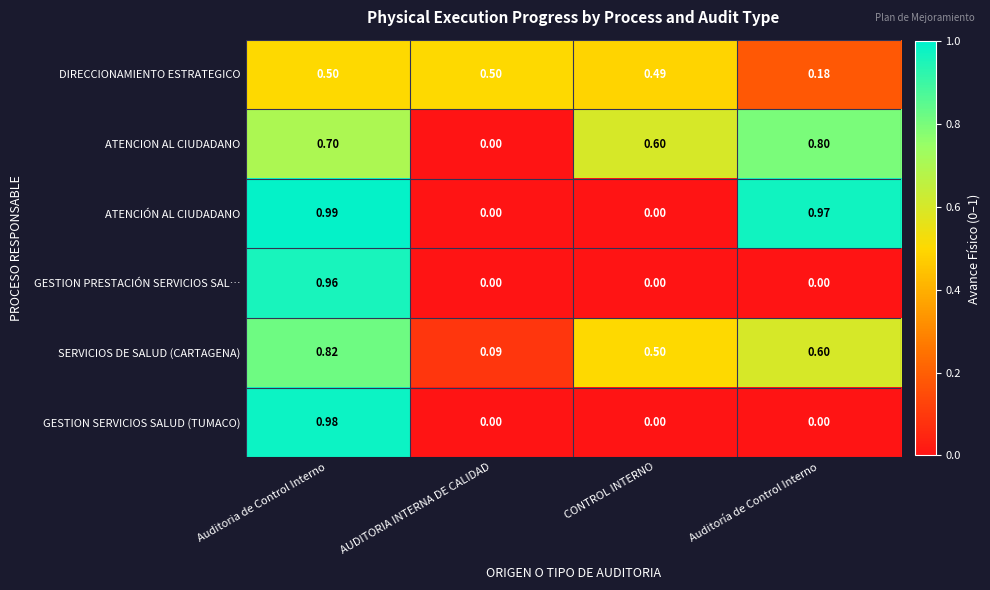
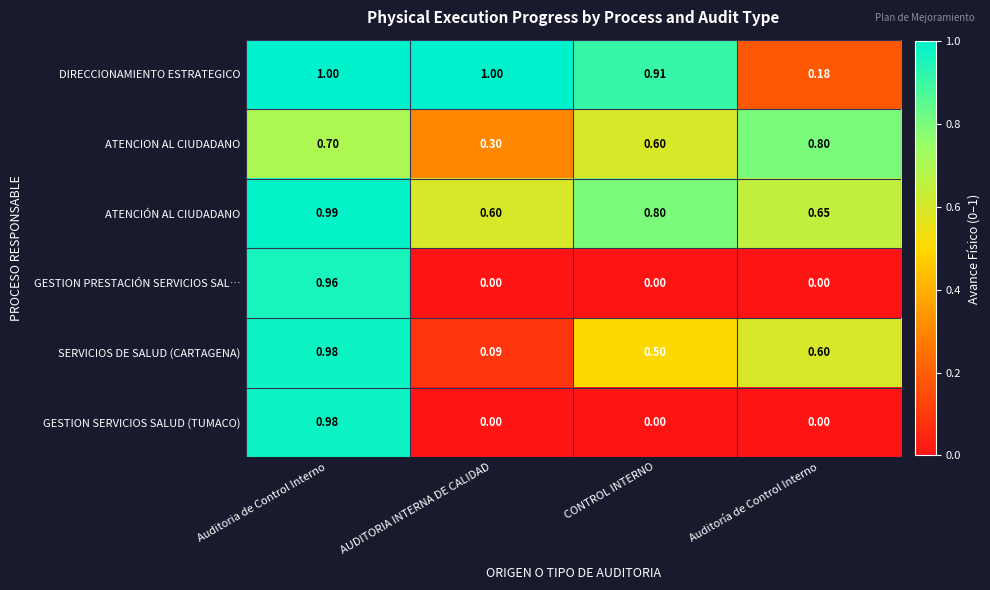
  {
    "DIRECCIONAMIENTO ESTRATEGICO": {
-     "Auditoria de Control Interno": 0.50,
-     "AUDITORIA INTERNA DE CALIDAD": 0.50,
-     "CONTROL INTERNO": 0.49,
+     "Auditoria de Control Interno": 1.00,
+     "AUDITORIA INTERNA DE CALIDAD": 1.00,
+     "CONTROL INTERNO": 0.91,
      "Auditoría de Control Interno": 0.18
    },
    "ATENCION AL CIUDADANO": {
      "Auditoria de Control Interno": 0.70,
-     "AUDITORIA INTERNA DE CALIDAD": 0.00,
+     "AUDITORIA INTERNA DE CALIDAD": 0.30,
      "CONTROL INTERNO": 0.60,
      "Auditoría de Control Interno": 0.80
    },
    "ATENCIÓN AL CIUDADANO": {
      "Auditoria de Control Interno": 0.99,
-     "AUDITORIA INTERNA DE CALIDAD": 0.00,
-     "CONTROL INTERNO": 0.00,
-     "Auditoría de Control Interno": 0.97
+     "AUDITORIA INTERNA DE CALIDAD": 0.60,
+     "CONTROL INTERNO": 0.80,
+     "Auditoría de Control Interno": 0.65
    },
    "GESTION PRESTACIÓN SERVICIOS SAL…": {
      "Auditoria de Control Interno": 0.96,
      "AUDITORIA INTERNA DE CALIDAD": 0.00,
      "CONTROL INTERNO": 0.00,
      "Auditoría de Control Interno": 0.00
    },
    "SERVICIOS DE SALUD (CARTAGENA)": {
-     "Auditoria de Control Interno": 0.82,
+     "Auditoria de Control Interno": 0.98,
      "AUDITORIA INTERNA DE CALIDAD": 0.09,
      "CONTROL INTERNO": 0.50,
      "Auditoría de Control Interno": 0.60
    },
    "GESTION SERVICIOS SALUD (TUMACO)": {
      "Auditoria de Control Interno": 0.98,
      "AUDITORIA INTERNA DE CALIDAD": 0.00,
      "CONTROL INTERNO": 0.00,
      "Auditoría de Control Interno": 0.00
    }
  }
